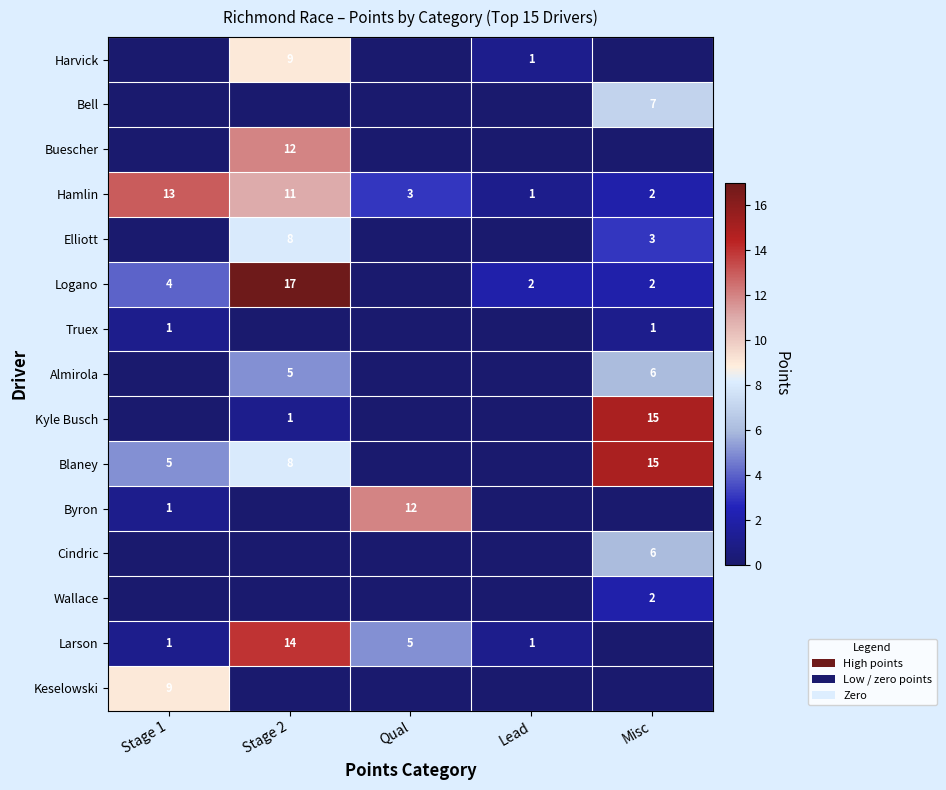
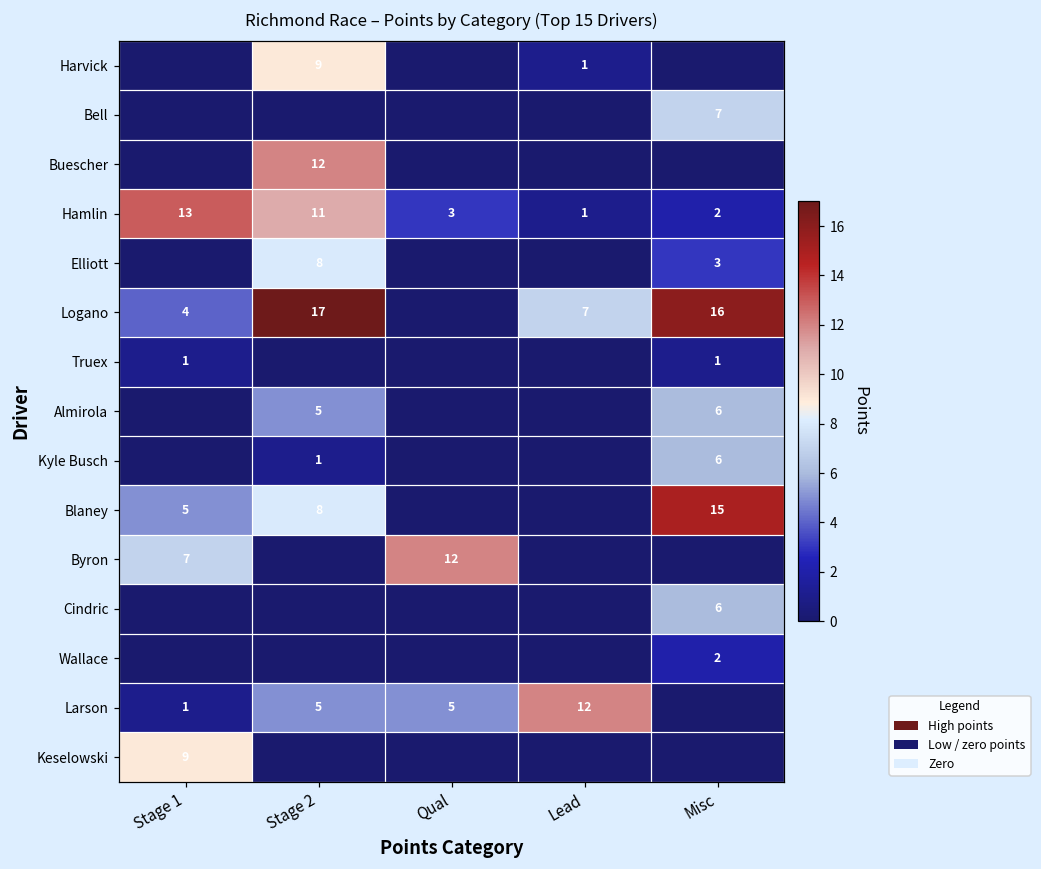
  {
    "Harvick": {
      "Lead": 1
    },
    "Bell": {
      "Misc": 7
    },
    "Buescher": {
      "Stage 2": 12
    },
    "Hamlin": {
      "Stage 1": 13,
      "Stage 2": 11,
      "Qual": 3,
      "Lead": 1,
      "Misc": 2
    },
    "Elliott": {
      "Misc": 3
    },
    "Logano": {
      "Stage 1": 4,
      "Stage 2": 17,
-     "Lead": 2,
-     "Misc": 2
+     "Lead": 7,
+     "Misc": 16
    },
    "Truex": {
      "Stage 1": 1,
      "Misc": 1
    },
    "Almirola": {
      "Stage 2": 5,
      "Misc": 6
    },
    "Kyle Busch": {
      "Stage 2": 1,
-     "Misc": 15
+     "Misc": 6
    },
    "Blaney": {
      "Stage 1": 5,
      "Misc": 15
    },
    "Byron": {
-     "Stage 1": 1,
+     "Stage 1": 7,
      "Qual": 12
    },
    "Cindric": {
      "Misc": 6
    },
    "Wallace": {
      "Misc": 2
    },
    "Larson": {
      "Stage 1": 1,
-     "Stage 2": 14,
+     "Stage 2": 5,
      "Qual": 5,
-     "Lead": 1
+     "Lead": 12
    }
  }
